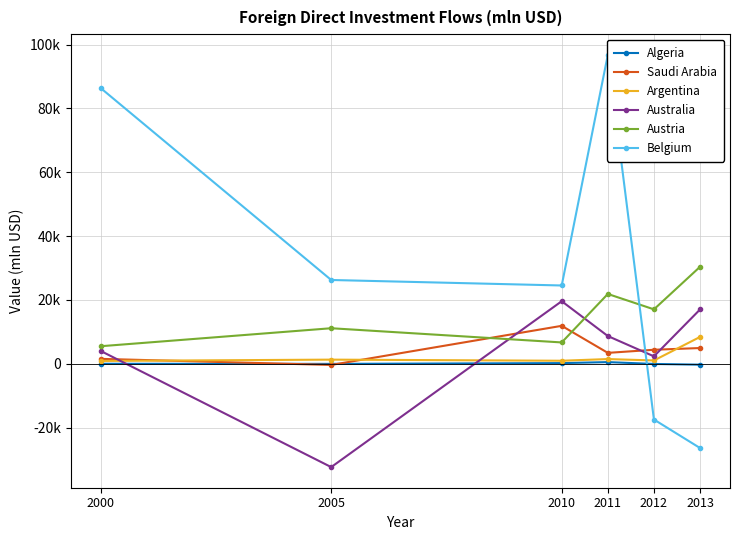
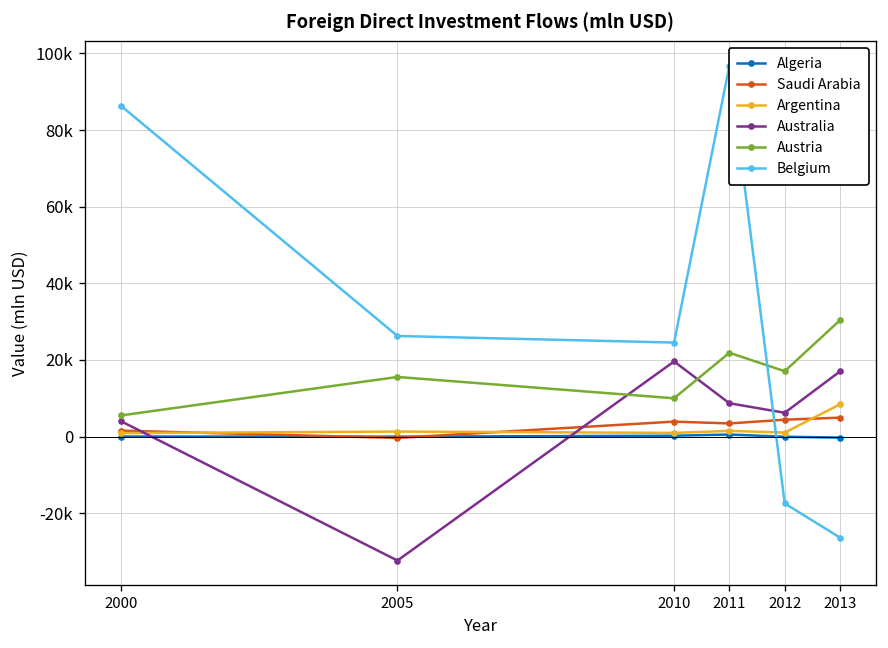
  {
    "Algeria": {
      "2000": 0,
      "2011": 1000,
      "2012": 0,
      "2013": 0
    },
    "Saudi Arabia": {
-     "2010": 12000,
+     "2010": 4000,
      "2011": 3000,
      "2012": 4000,
      "2013": 5000
    },
    "Argentina": {
      "2005": 1000,
      "2011": 1000,
      "2012": 1000,
      "2013": 8000
    },
    "Australia": {
      "2000": 4000,
      "2005": -32000,
      "2010": 20000,
      "2011": 9000,
-     "2012": 2000,
+     "2012": 6000,
      "2013": 17000
    },
    "Austria": {
      "2000": 6000,
-     "2005": 11000,
-     "2010": 7000,
+     "2005": 16000,
+     "2010": 10000,
      "2011": 22000,
      "2012": 17000,
      "2013": 30000
    },
    "Belgium": {
      "2000": 86000,
      "2005": 26000,
      "2010": 25000,
      "2012": -17000,
      "2013": -26000
    }
  }
